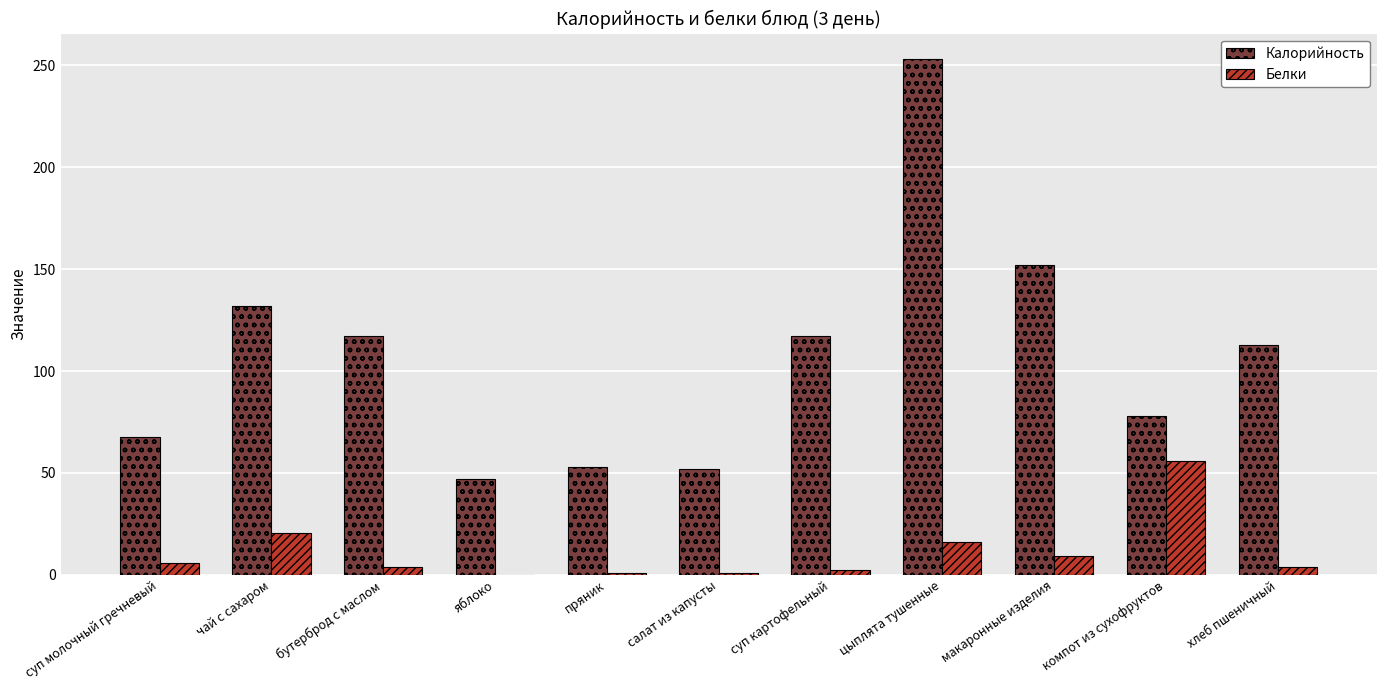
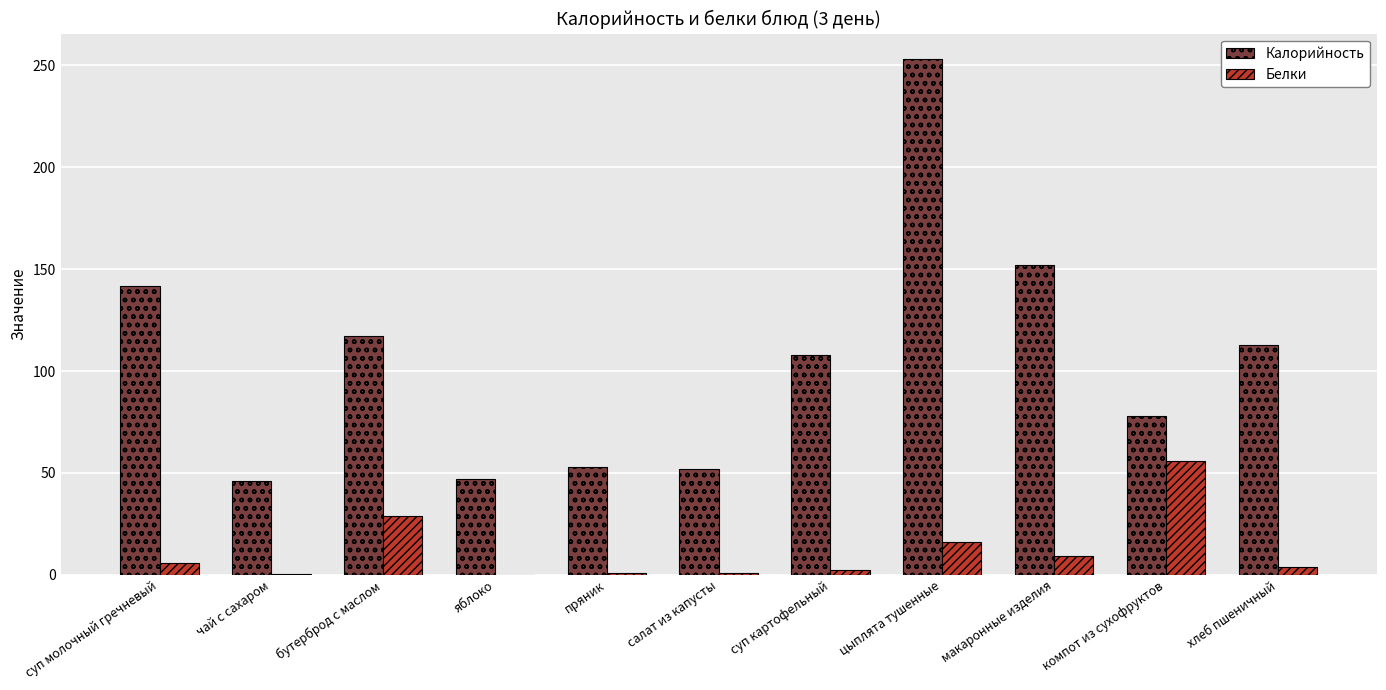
  {
    "Калорийность": {
-     "суп молочный гречневый": 67,
-     "чай с сахаром": 132,
+     "суп молочный гречневый": 142,
+     "чай с сахаром": 46,
      "бутерброд с маслом": 117,
      "яблоко": 47,
      "пряник": 53,
      "салат из капусты": 52,
-     "суп картофельный": 117,
+     "суп картофельный": 108,
      "цыплята тушенные": 253,
      "макаронные изделия": 152,
      "компот из сухофруктов": 78,
      "хлеб пшеничный": 113
    },
    "Белки": {
      "суп молочный гречневый": 6,
-     "чай с сахаром": 20,
-     "бутерброд с маслом": 4,
+     "чай с сахаром": 0,
+     "бутерброд с маслом": 29,
      "яблоко": 0,
      "суп картофельный": 2,
      "цыплята тушенные": 16,
      "макаронные изделия": 9,
      "компот из сухофруктов": 56,
      "хлеб пшеничный": 4
    }
  }
